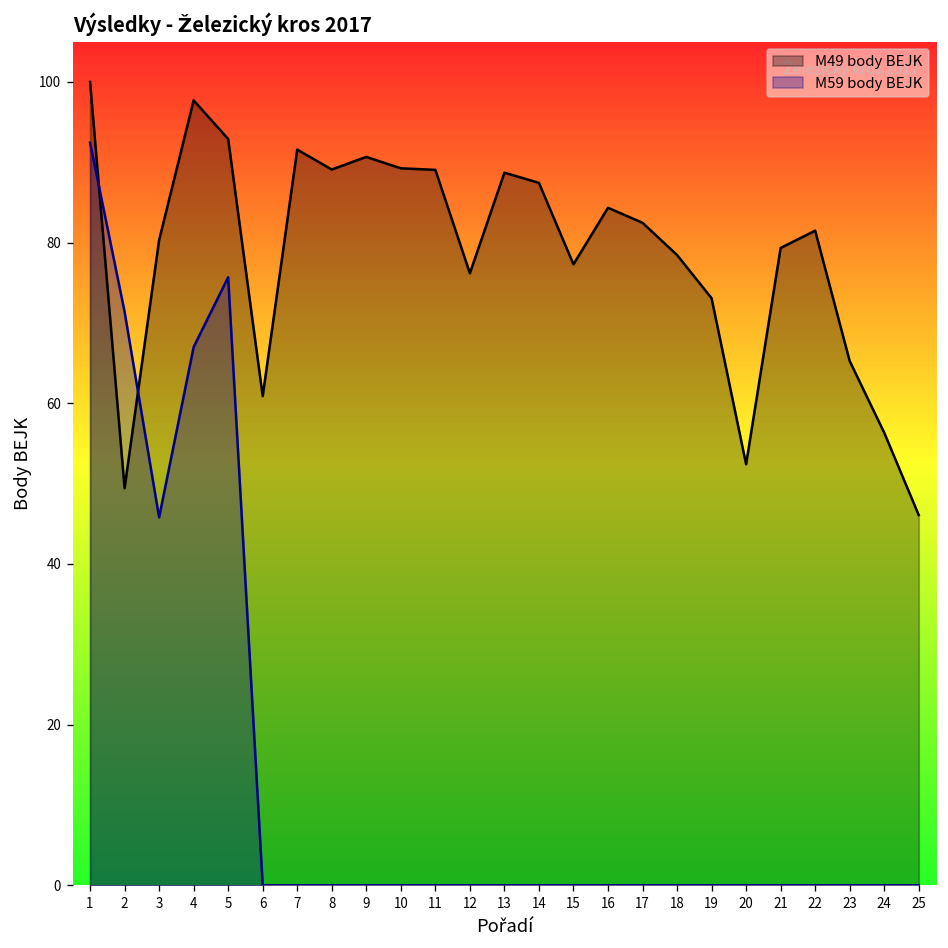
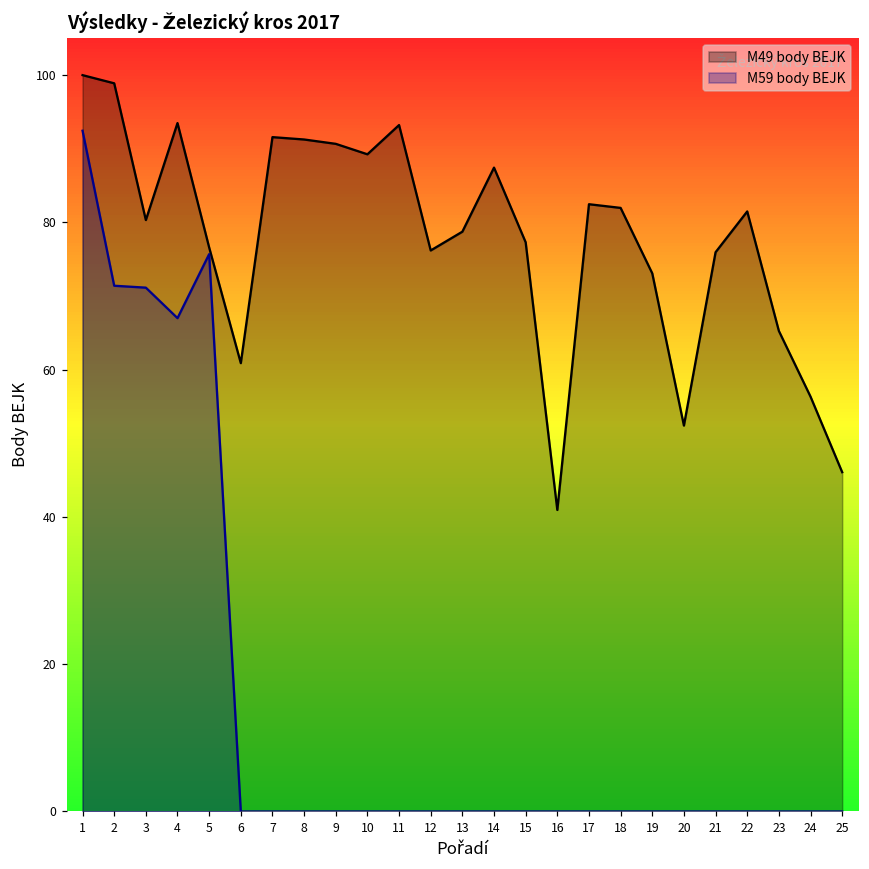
  {
    "M49 body BEJK": {
      "1": 100,
-     "2": 49,
+     "2": 99,
      "3": 80,
-     "4": 98,
-     "5": 93,
+     "4": 93,
+     "5": 77,
      "6": 61,
      "7": 92,
-     "8": 89,
+     "8": 91,
      "9": 91,
      "10": 89,
-     "11": 89,
+     "11": 93,
      "12": 76,
-     "13": 89,
+     "13": 79,
      "14": 87,
      "15": 77,
-     "16": 84,
+     "16": 41,
      "17": 82,
-     "18": 78,
+     "18": 82,
      "19": 73,
      "20": 52,
-     "21": 79,
+     "21": 76,
      "22": 81,
      "23": 65,
      "24": 56,
      "25": 46
    },
    "M59 body BEJK": {
      "1": 92,
      "2": 71,
-     "3": 46,
+     "3": 71,
      "4": 67,
      "5": 76,
      "6": 0,
      "7": 0,
      "8": 0,
      "9": 0,
      "10": 0,
      "11": 0,
      "12": 0,
      "13": 0,
      "14": 0,
      "15": 0,
      "16": 0,
      "17": 0,
      "18": 0,
      "19": 0,
      "20": 0,
      "21": 0,
      "22": 0,
      "23": 0,
      "24": 0,
      "25": 0
    }
  }
